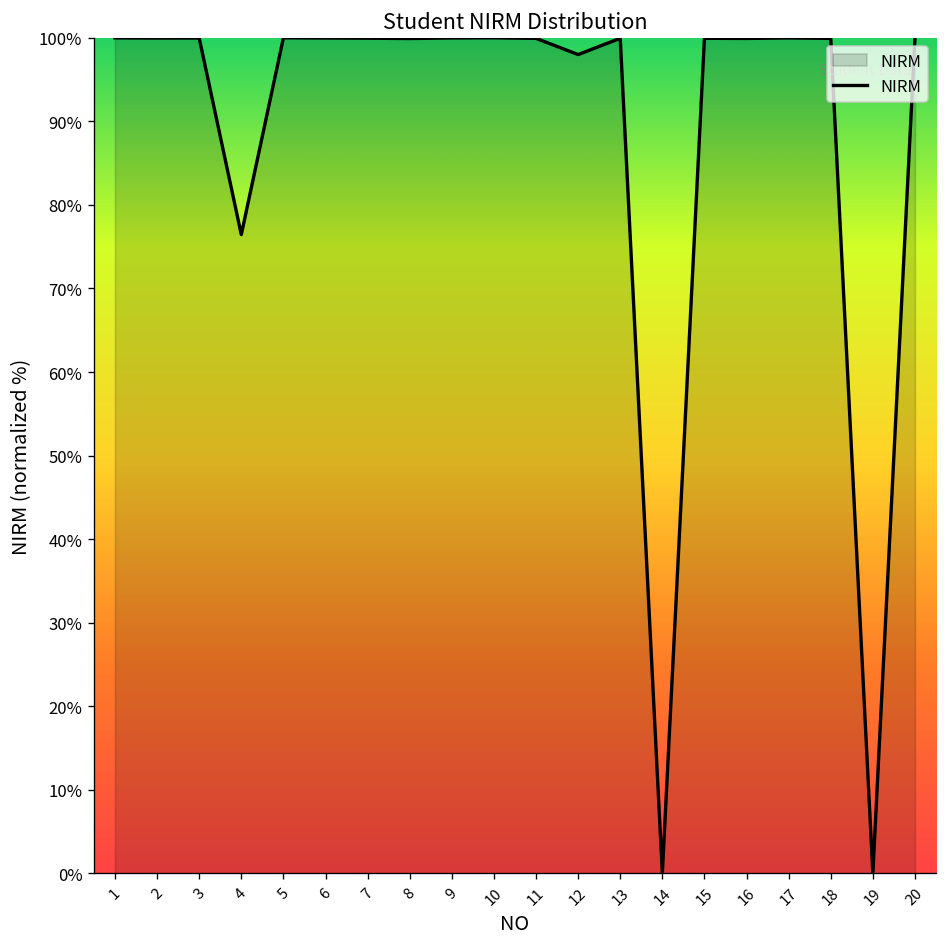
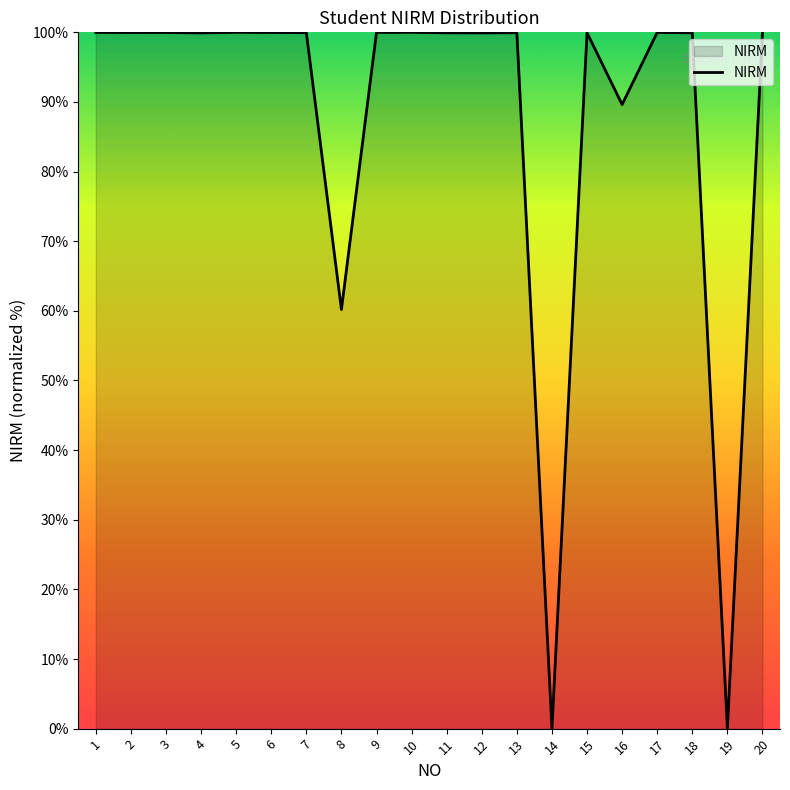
  {
    "1": "100%",
    "2": "100%",
    "3": "100%",
-   "4": "76%",
+   "4": "100%",
    "5": "100%",
    "6": "100%",
    "7": "100%",
-   "8": "100%",
+   "8": "60%",
    "9": "100%",
    "10": "100%",
    "11": "100%",
-   "12": "98%",
+   "12": "100%",
    "13": "100%",
    "14": "0%",
    "15": "100%",
-   "16": "100%",
+   "16": "90%",
    "17": "100%",
    "18": "100%",
    "19": "0%",
    "20": "100%"
  }
